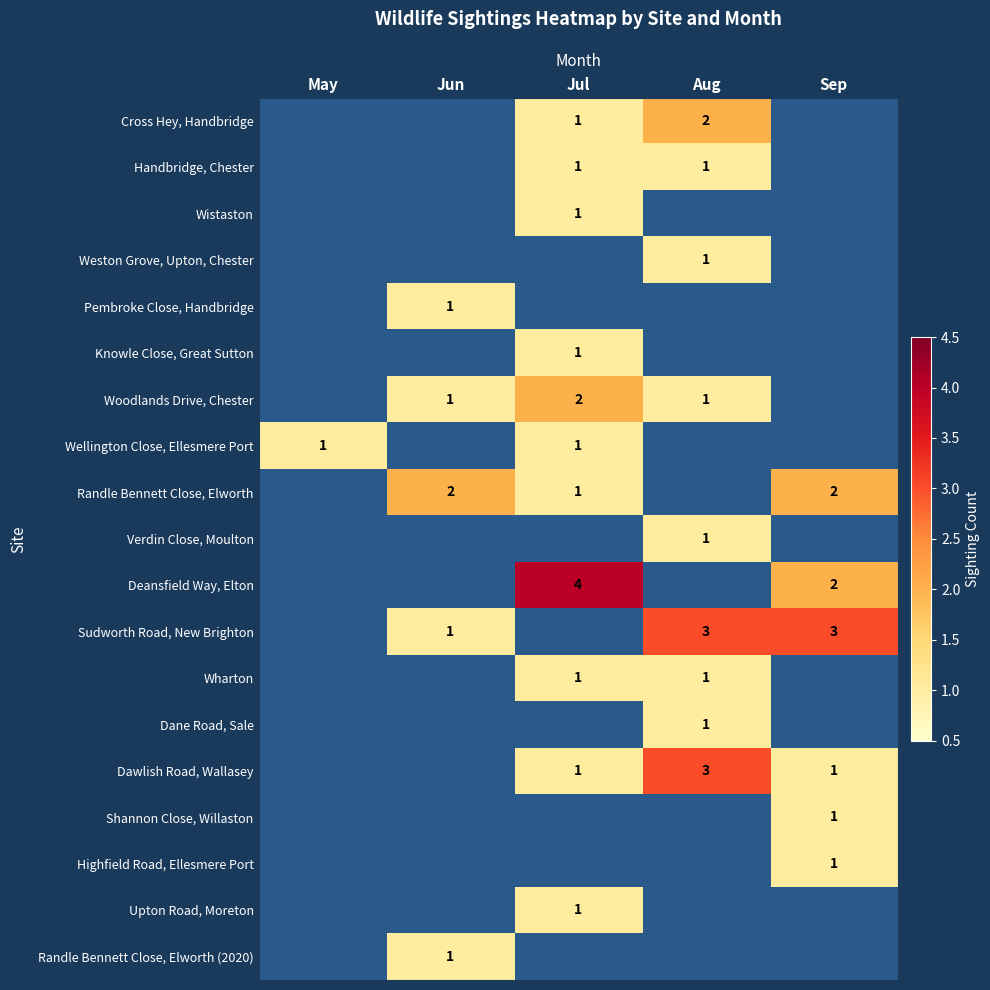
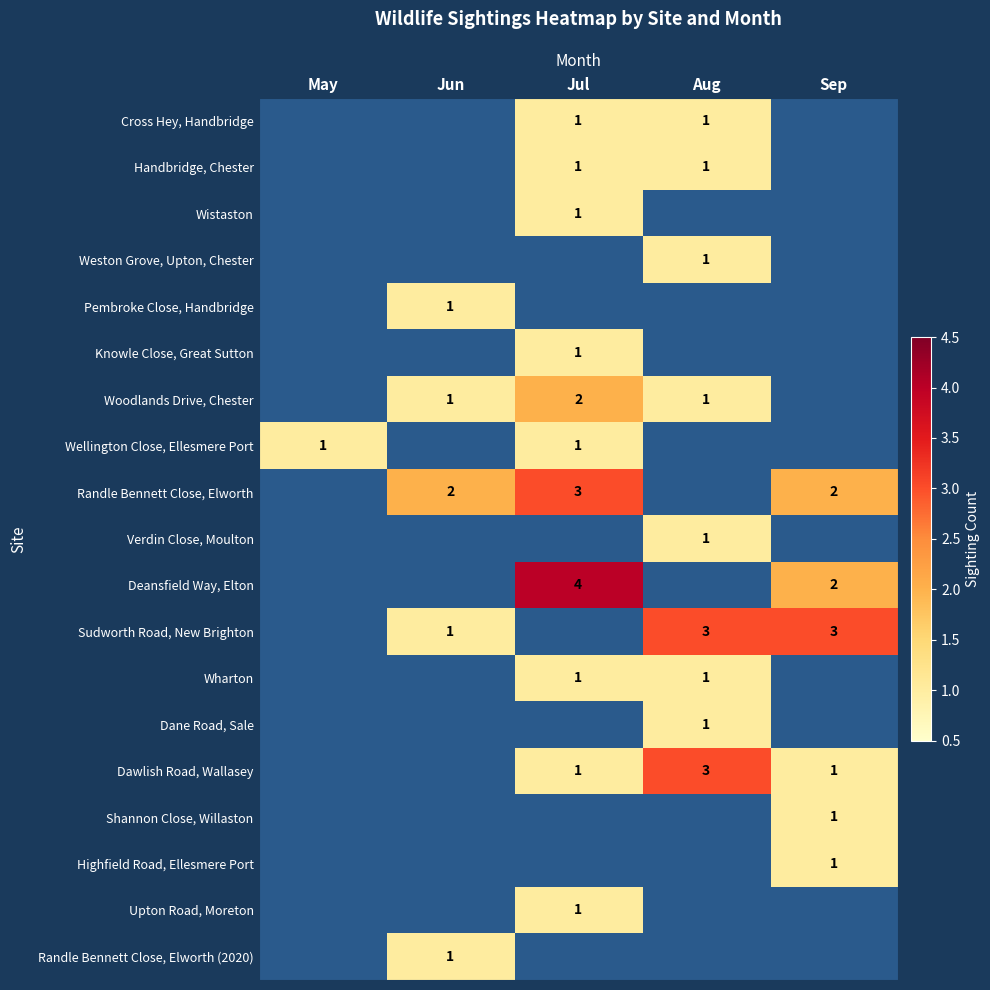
  {
    "Cross Hey, Handbridge": {
      "Jul": 1,
-     "Aug": 2
+     "Aug": 1
    },
    "Handbridge, Chester": {
      "Jul": 1,
      "Aug": 1
    },
    "Wistaston": {
      "Jul": 1
    },
    "Weston Grove, Upton, Chester": {
      "Aug": 1
    },
    "Pembroke Close, Handbridge": {
      "Jun": 1
    },
    "Knowle Close, Great Sutton": {
      "Jul": 1
    },
    "Woodlands Drive, Chester": {
      "Jun": 1,
      "Jul": 2,
      "Aug": 1
    },
    "Wellington Close, Ellesmere Port": {
      "May": 1,
      "Jul": 1
    },
    "Randle Bennett Close, Elworth": {
      "Jun": 2,
-     "Jul": 1,
+     "Jul": 3,
      "Sep": 2
    },
    "Verdin Close, Moulton": {
      "Aug": 1
    },
    "Deansfield Way, Elton": {
      "Jul": 4,
      "Sep": 2
    },
    "Sudworth Road, New Brighton": {
      "Jun": 1,
      "Aug": 3,
      "Sep": 3
    },
    "Wharton": {
      "Jul": 1,
      "Aug": 1
    },
    "Dane Road, Sale": {
      "Aug": 1
    },
    "Dawlish Road, Wallasey": {
      "Jul": 1,
      "Aug": 3,
      "Sep": 1
    },
    "Shannon Close, Willaston": {
      "Sep": 1
    },
    "Highfield Road, Ellesmere Port": {
      "Sep": 1
    },
    "Upton Road, Moreton": {
      "Jul": 1
    },
    "Randle Bennett Close, Elworth (2020)": {
      "Jun": 1
    }
  }
